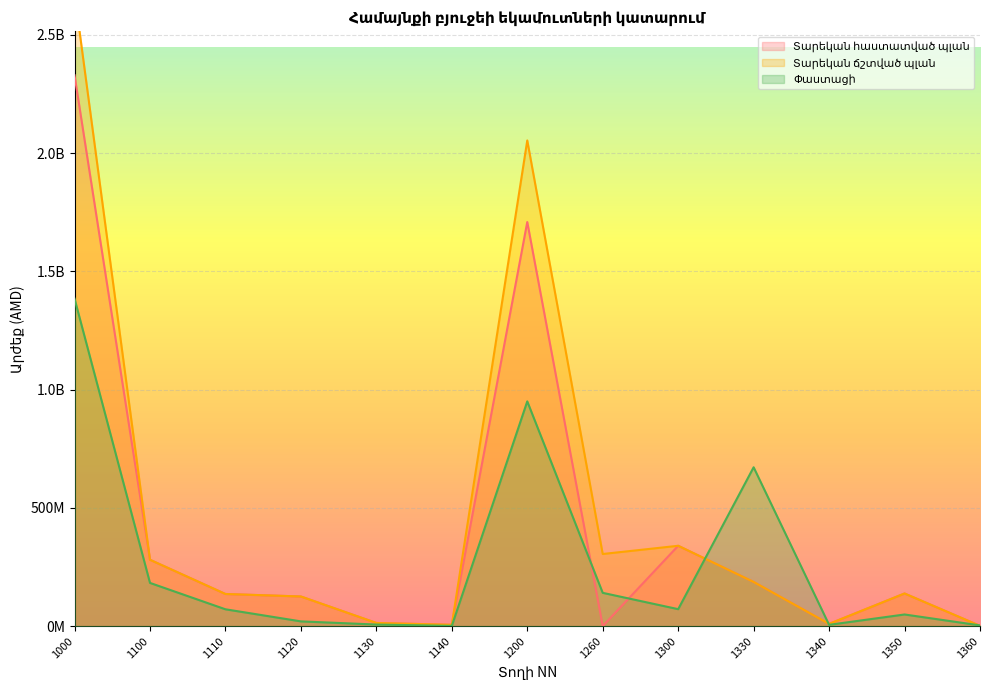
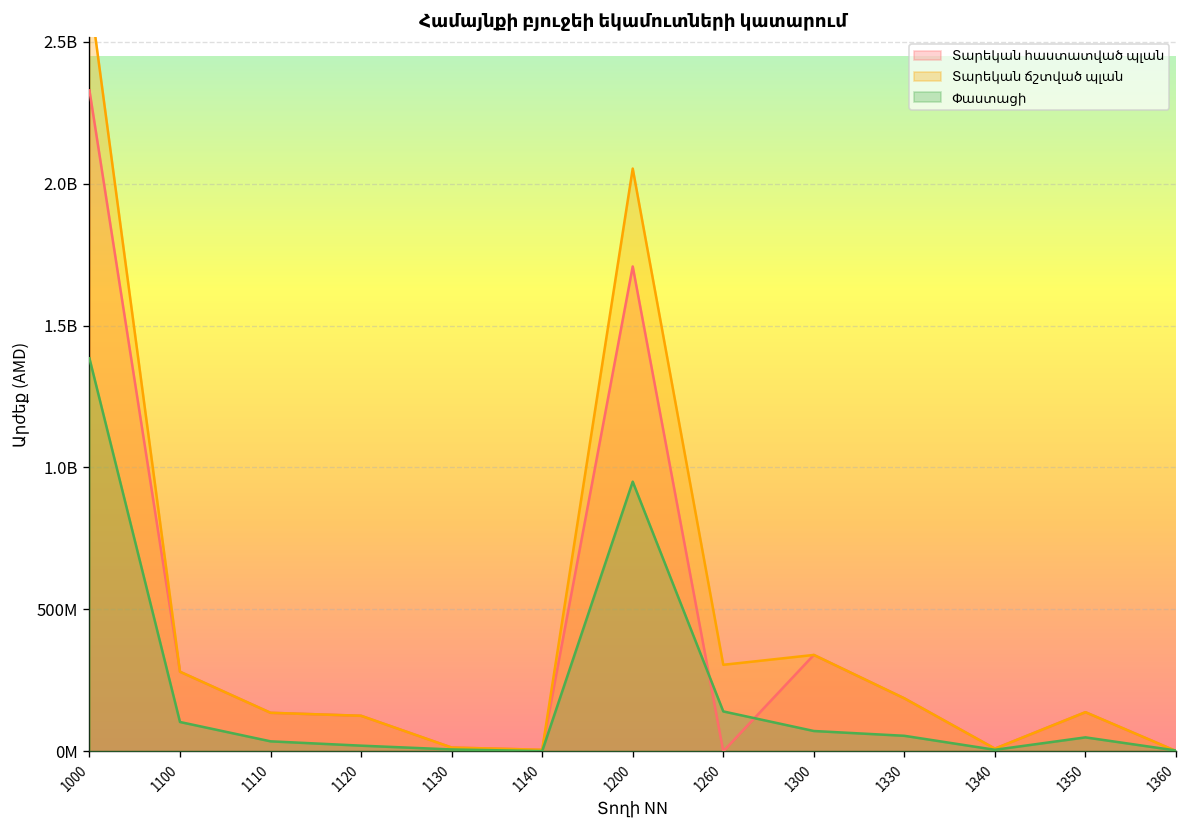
  {
    "Փաստացի": {
      "1000": 1380000000,
-     "1100": 180000000,
-     "1110": 70000000,
+     "1100": 100000000,
+     "1110": 40000000,
      "1120": 20000000,
      "1200": 950000000,
      "1260": 140000000,
      "1300": 70000000,
-     "1330": 670000000,
+     "1330": 50000000,
      "1350": 50000000
    }
  }
